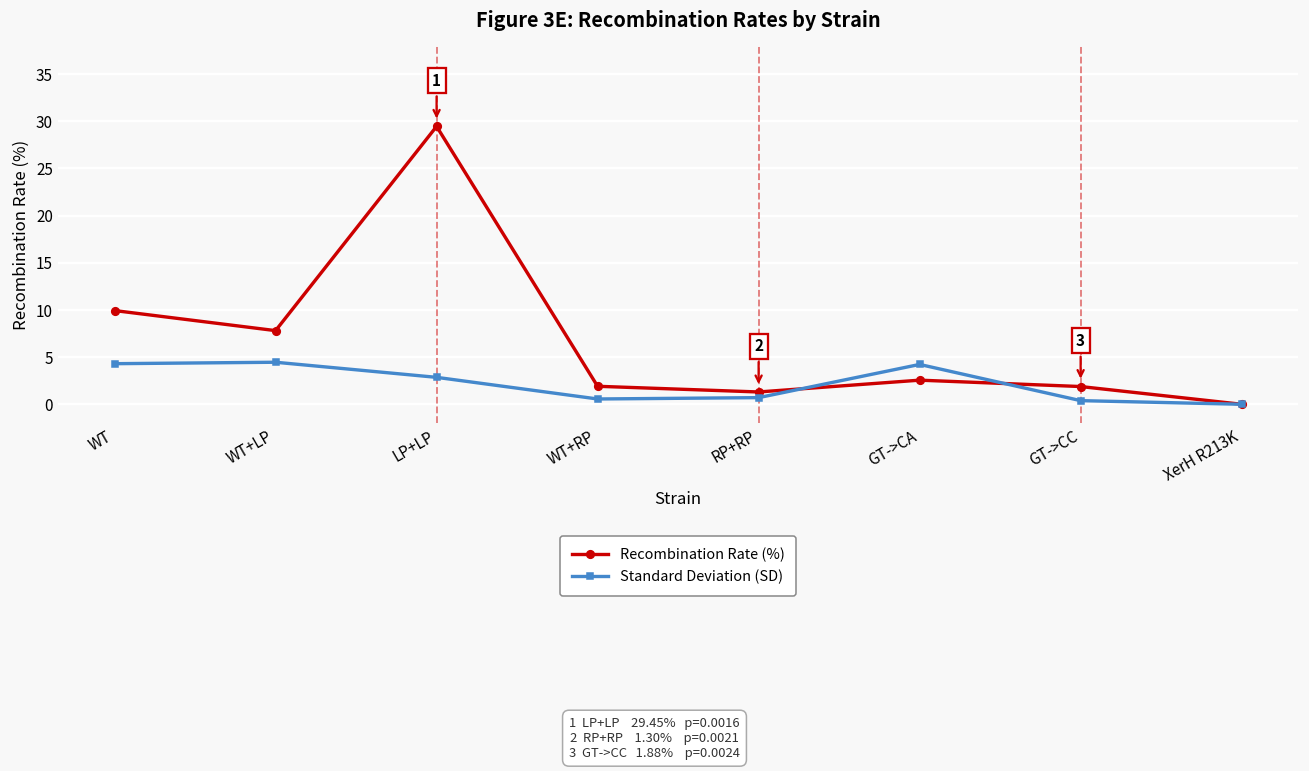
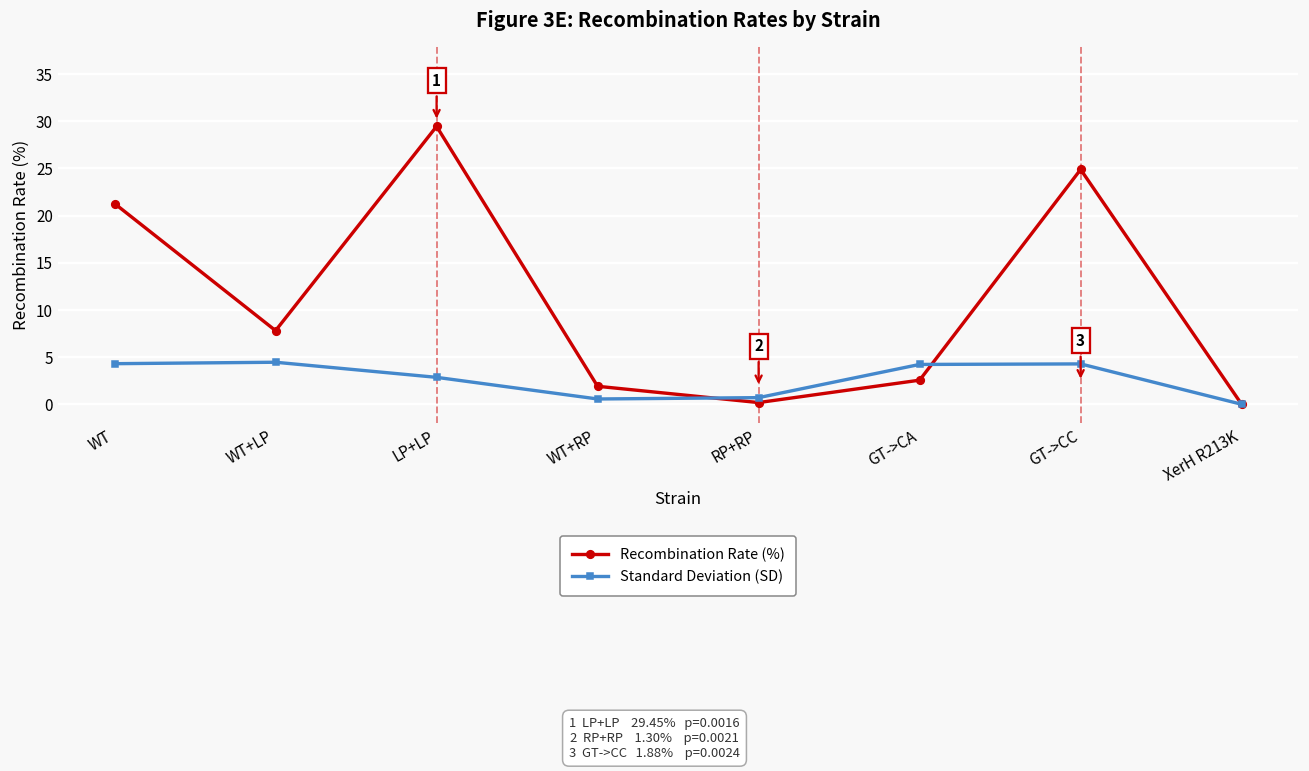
  {
    "Recombination Rate (%)": {
-     "WT": 10,
+     "WT": 21,
      "WT+LP": 8,
      "LP+LP": 29,
      "WT+RP": 2,
-     "RP+RP": 1,
+     "RP+RP": 0,
      "GT->CA": 3,
-     "GT->CC": 2
+     "GT->CC": 25
    },
    "Standard Deviation (SD)": {
      "WT": 4,
      "WT+LP": 4,
      "LP+LP": 3,
      "WT+RP": 1,
      "RP+RP": 1,
      "GT->CA": 4,
-     "GT->CC": 0
+     "GT->CC": 4
    }
  }
